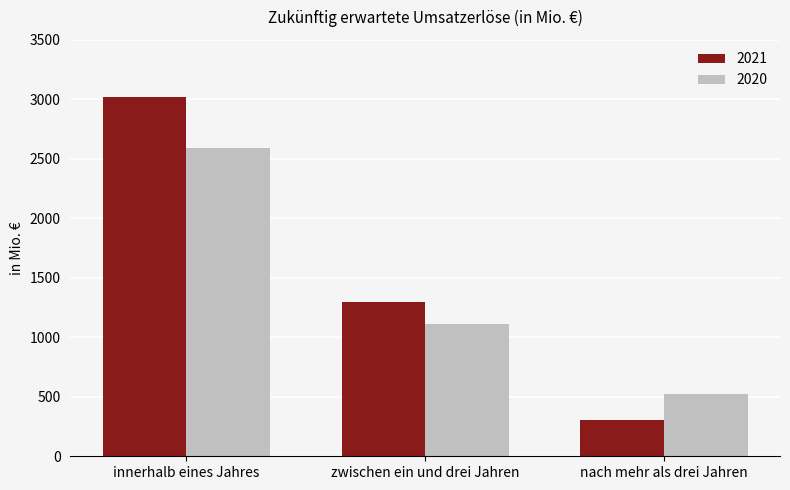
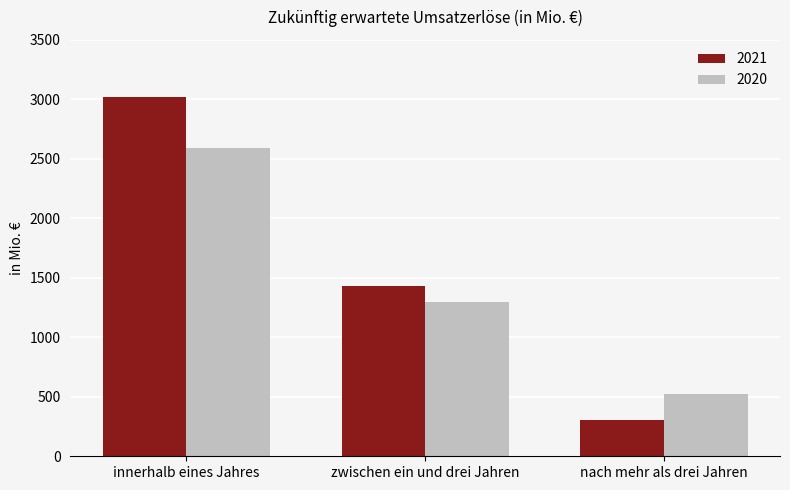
  {
    "2021": {
      "innerhalb eines Jahres": 3020,
-     "zwischen ein und drei Jahren": 1300,
+     "zwischen ein und drei Jahren": 1430,
      "nach mehr als drei Jahren": 300
    },
    "2020": {
      "innerhalb eines Jahres": 2590,
-     "zwischen ein und drei Jahren": 1120,
+     "zwischen ein und drei Jahren": 1300,
      "nach mehr als drei Jahren": 530
    }
  }
